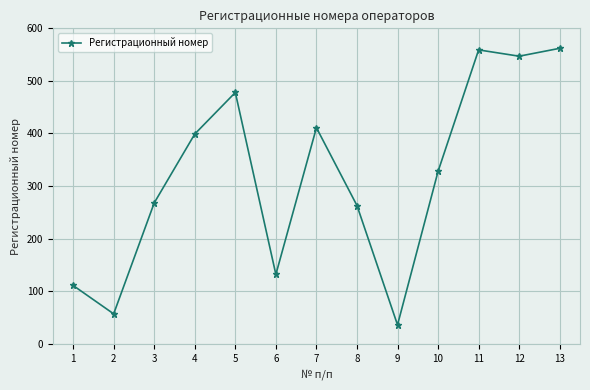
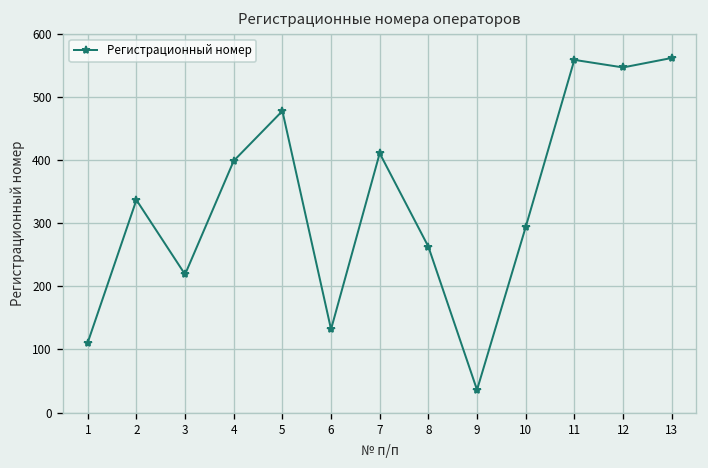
  {
    "1": 110,
-   "2": 60,
-   "3": 270,
+   "2": 340,
+   "3": 220,
    "4": 400,
    "5": 480,
    "6": 130,
    "7": 410,
    "8": 260,
    "9": 40,
-   "10": 330,
+   "10": 290,
    "11": 560,
    "12": 550,
    "13": 560
  }
